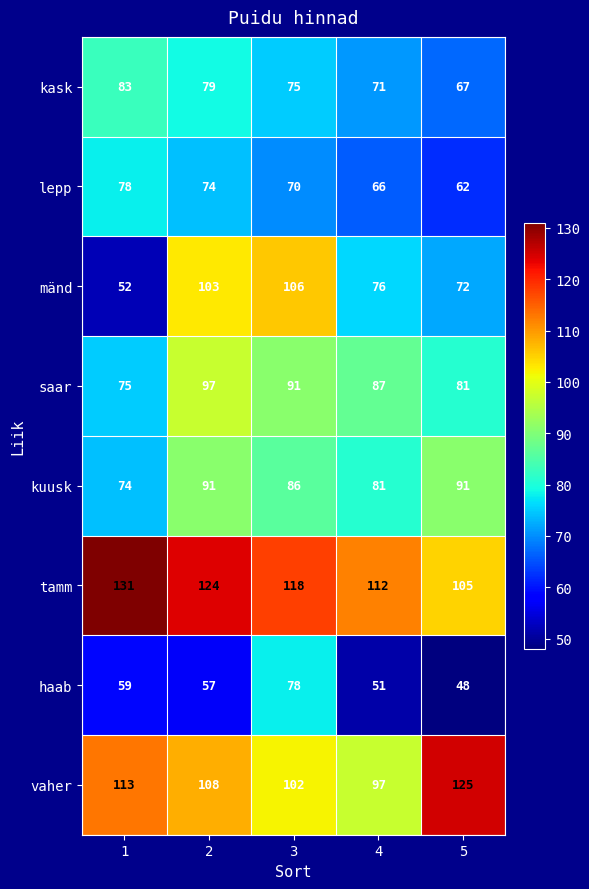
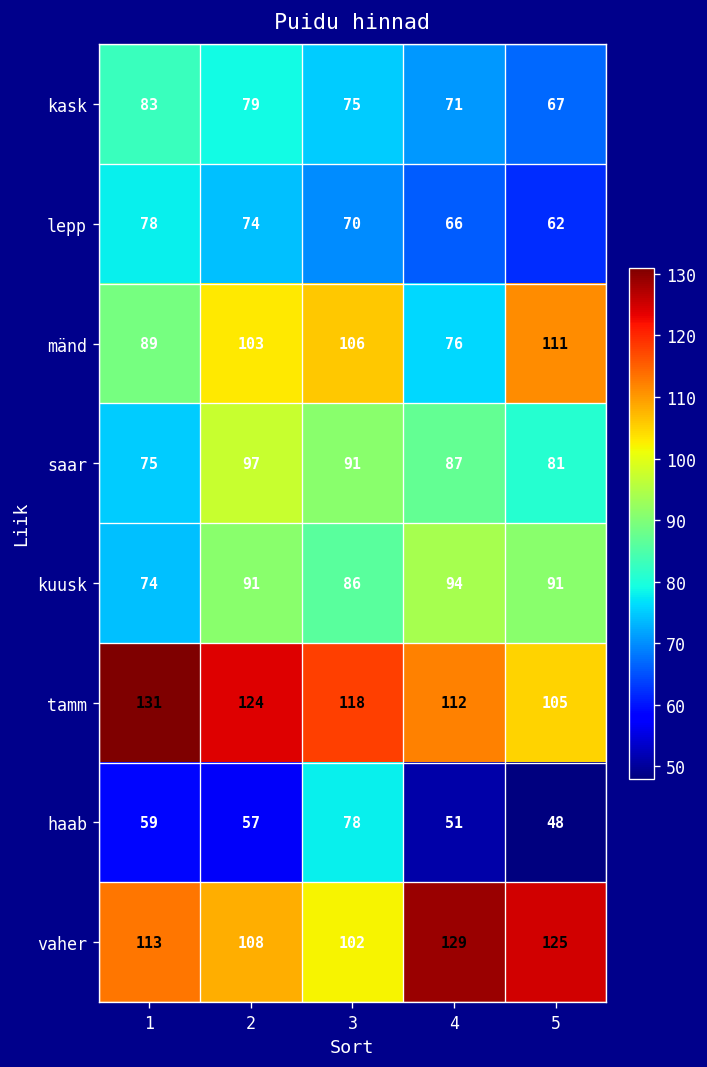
  {
    "kask": {
      "1": 83,
      "2": 79,
      "3": 75,
      "4": 71,
      "5": 67
    },
    "lepp": {
      "1": 78,
      "2": 74,
      "3": 70,
      "4": 66,
      "5": 62
    },
    "mänd": {
-     "1": 52,
+     "1": 89,
      "2": 103,
      "3": 106,
      "4": 76,
-     "5": 72
+     "5": 111
    },
    "saar": {
      "1": 75,
      "2": 97,
      "3": 91,
      "4": 87,
      "5": 81
    },
    "kuusk": {
      "1": 74,
      "2": 91,
      "3": 86,
-     "4": 81,
+     "4": 94,
      "5": 91
    },
    "tamm": {
      "1": 131,
      "2": 124,
      "3": 118,
      "4": 112,
      "5": 105
    },
    "haab": {
      "1": 59,
      "2": 57,
      "3": 78,
      "4": 51,
      "5": 48
    },
    "vaher": {
      "1": 113,
      "2": 108,
      "3": 102,
-     "4": 97,
+     "4": 129,
      "5": 125
    }
  }
